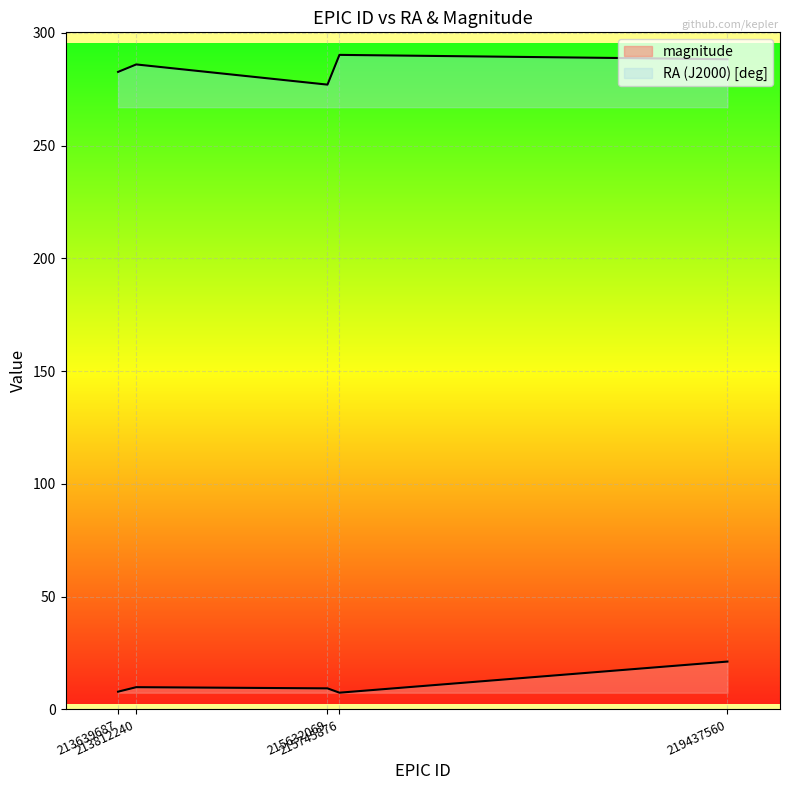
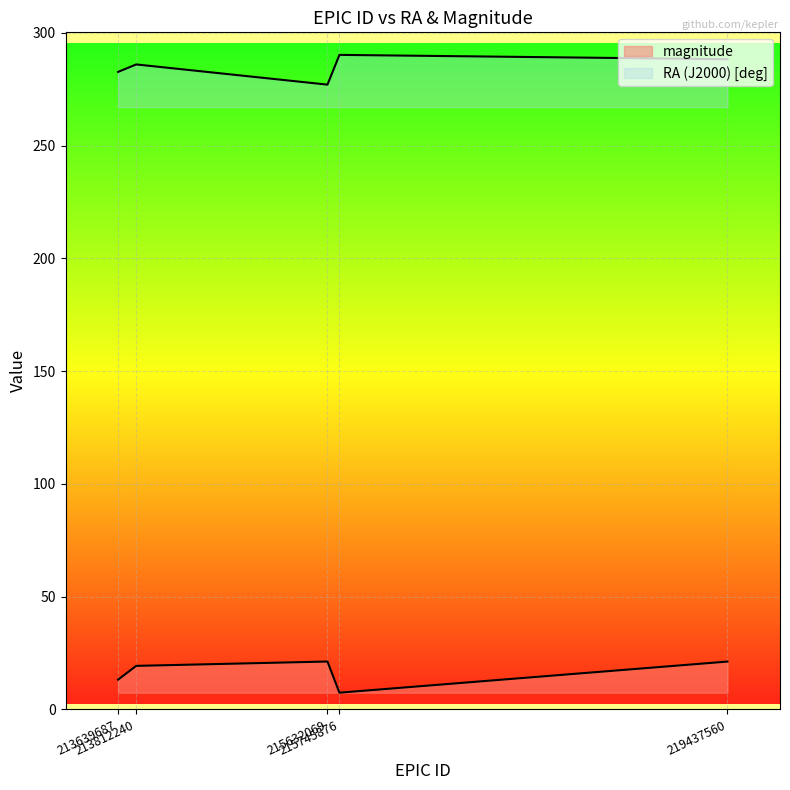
  {
    "magnitude": {
-     "213639687": 8,
-     "213812240": 10,
-     "215632069": 9,
+     "213639687": 13,
+     "213812240": 19,
+     "215632069": 21,
      "215745876": 7,
      "219437560": 21
    },
    "RA (J2000) [deg]": {
      "213639687": 283,
      "213812240": 286,
      "215632069": 277,
      "215745876": 290
    }
  }
